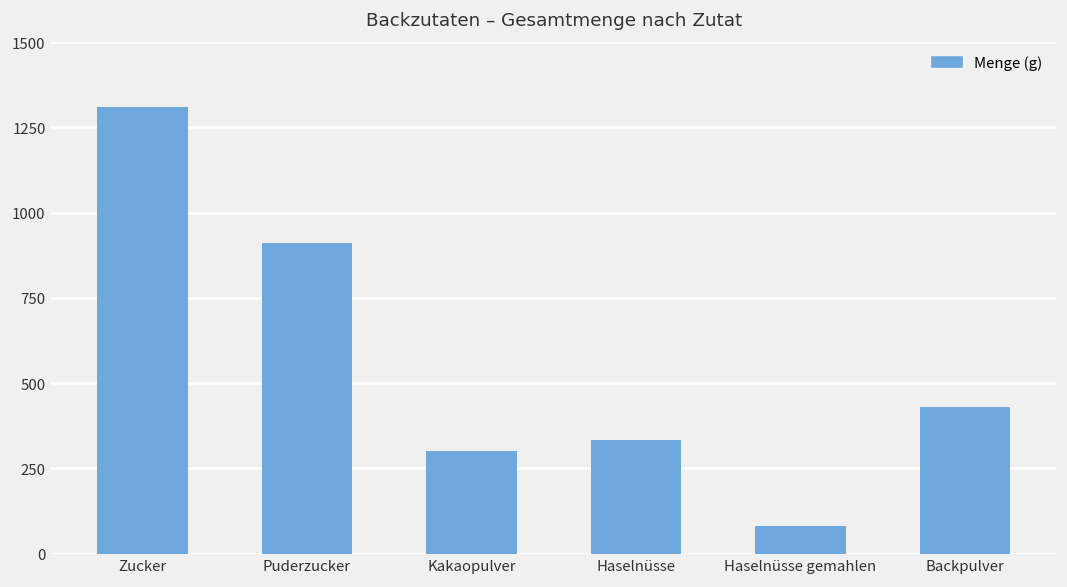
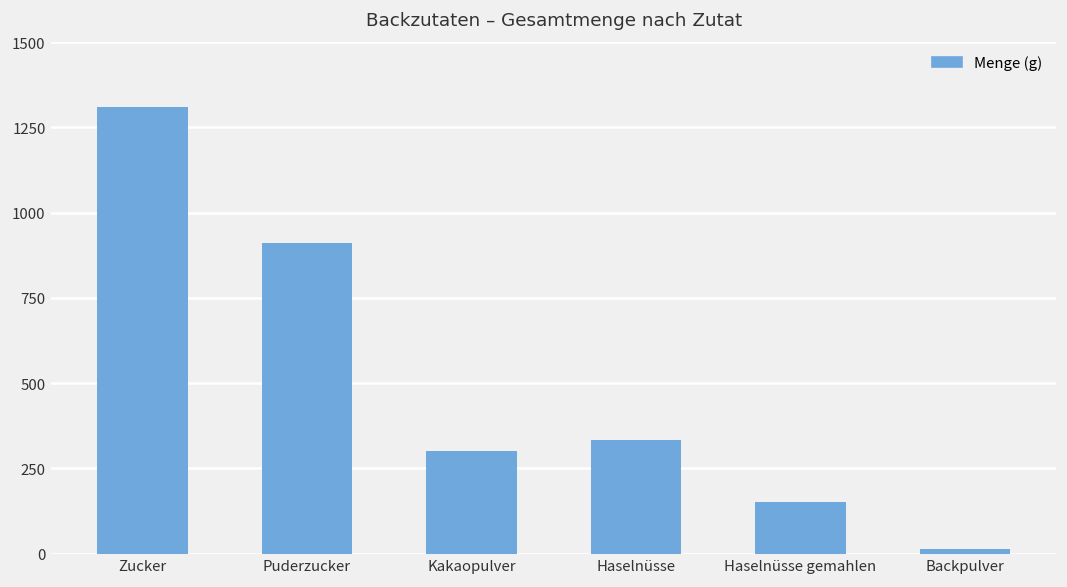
  {
    "Zucker": 1310,
    "Puderzucker": 910,
    "Kakaopulver": 300,
    "Haselnüsse": 330,
-   "Haselnüsse gemahlen": 80,
-   "Backpulver": 430
+   "Haselnüsse gemahlen": 150,
+   "Backpulver": 10
  }
